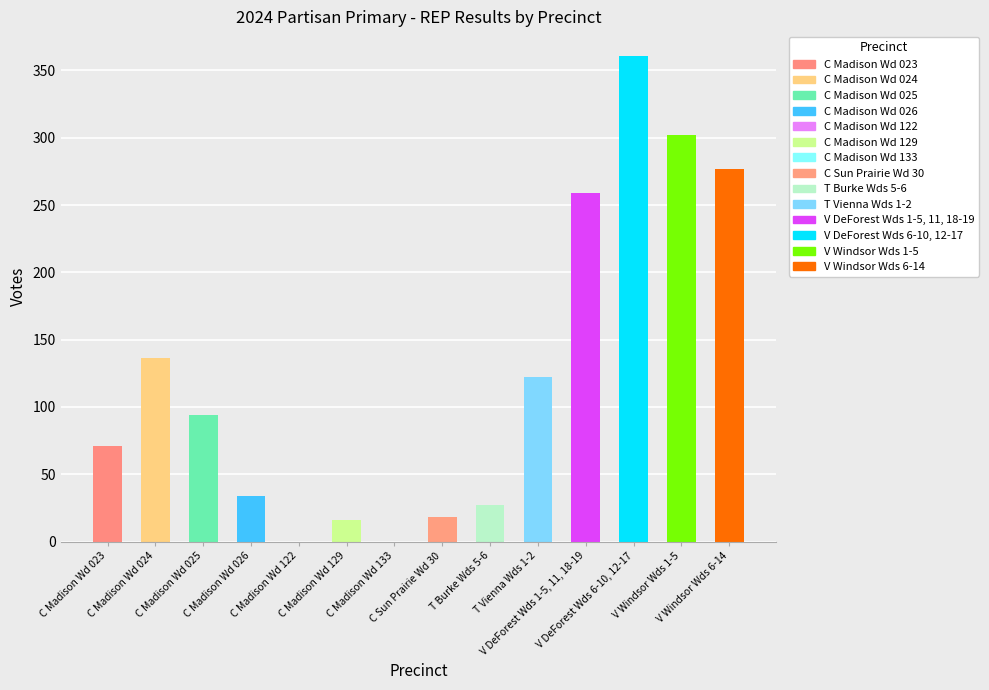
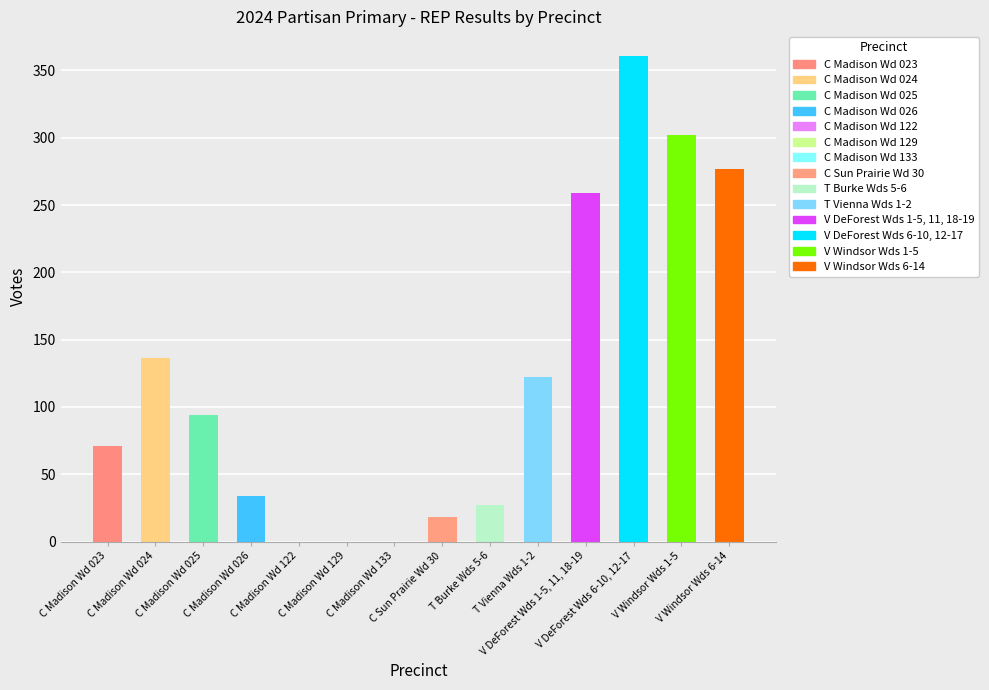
  {
    "C Madison Wd 023": 71,
    "C Madison Wd 024": 136,
    "C Madison Wd 025": 94,
    "C Madison Wd 026": 34,
    "C Madison Wd 122": 0,
-   "C Madison Wd 129": 16,
+   "C Madison Wd 129": 0,
    "C Madison Wd 133": 0,
    "C Sun Prairie Wd 30": 18,
    "T Burke Wds 5-6": 27,
    "T Vienna Wds 1-2": 122,
    "V DeForest Wds 1-5, 11, 18-19": 259,
    "V DeForest Wds 6-10, 12-17": 361,
    "V Windsor Wds 1-5": 302,
    "V Windsor Wds 6-14": 277
  }
